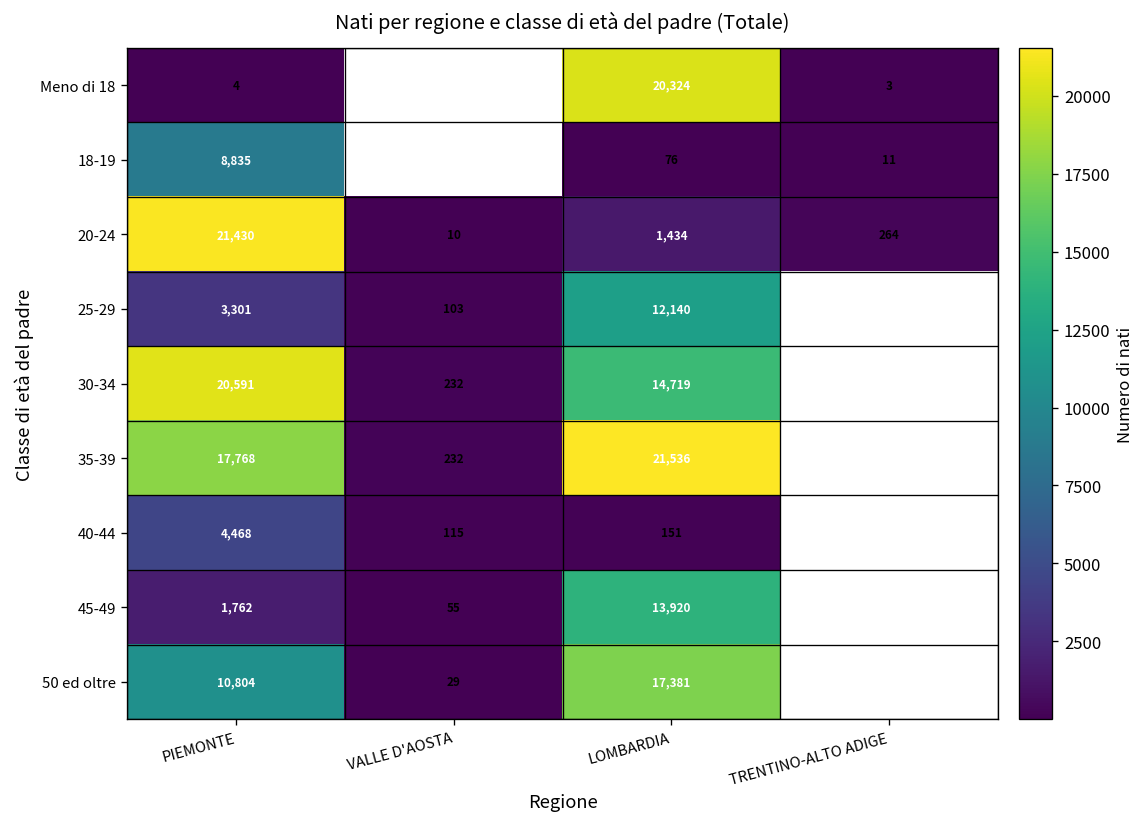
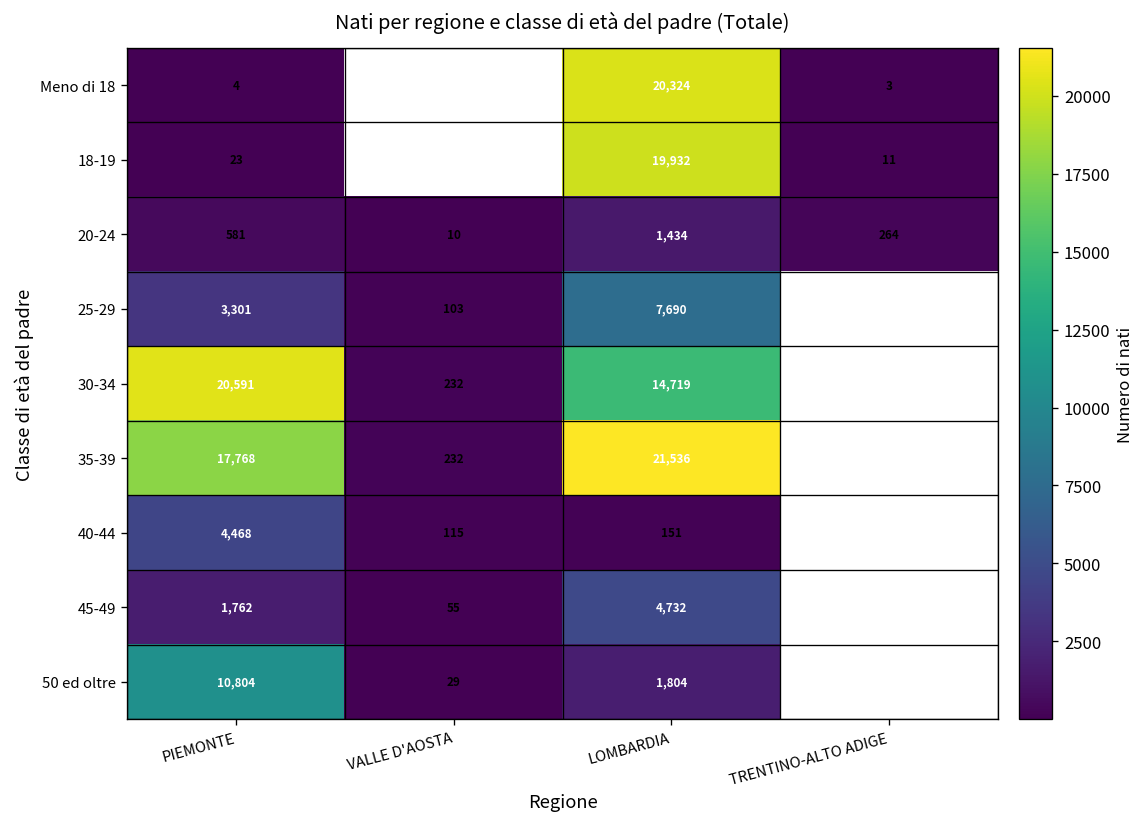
  {
    "Meno di 18": {
      "PIEMONTE": "4",
      "LOMBARDIA": "20,324",
      "TRENTINO-ALTO ADIGE": "3"
    },
    "18-19": {
-     "PIEMONTE": "8,835",
-     "LOMBARDIA": "76",
+     "PIEMONTE": "23",
+     "LOMBARDIA": "19,932",
      "TRENTINO-ALTO ADIGE": "11"
    },
    "20-24": {
-     "PIEMONTE": "21,430",
+     "PIEMONTE": "581",
      "VALLE D'AOSTA": "10",
      "LOMBARDIA": "1,434",
      "TRENTINO-ALTO ADIGE": "264"
    },
    "25-29": {
      "PIEMONTE": "3,301",
      "VALLE D'AOSTA": "103",
-     "LOMBARDIA": "12,140"
+     "LOMBARDIA": "7,690"
    },
    "30-34": {
      "PIEMONTE": "20,591",
      "VALLE D'AOSTA": "232",
      "LOMBARDIA": "14,719"
    },
    "35-39": {
      "PIEMONTE": "17,768",
      "VALLE D'AOSTA": "232",
      "LOMBARDIA": "21,536"
    },
    "40-44": {
      "PIEMONTE": "4,468",
      "VALLE D'AOSTA": "115",
      "LOMBARDIA": "151"
    },
    "45-49": {
      "PIEMONTE": "1,762",
      "VALLE D'AOSTA": "55",
-     "LOMBARDIA": "13,920"
+     "LOMBARDIA": "4,732"
    },
    "50 ed oltre": {
      "PIEMONTE": "10,804",
      "VALLE D'AOSTA": "29",
-     "LOMBARDIA": "17,381"
+     "LOMBARDIA": "1,804"
    }
  }
